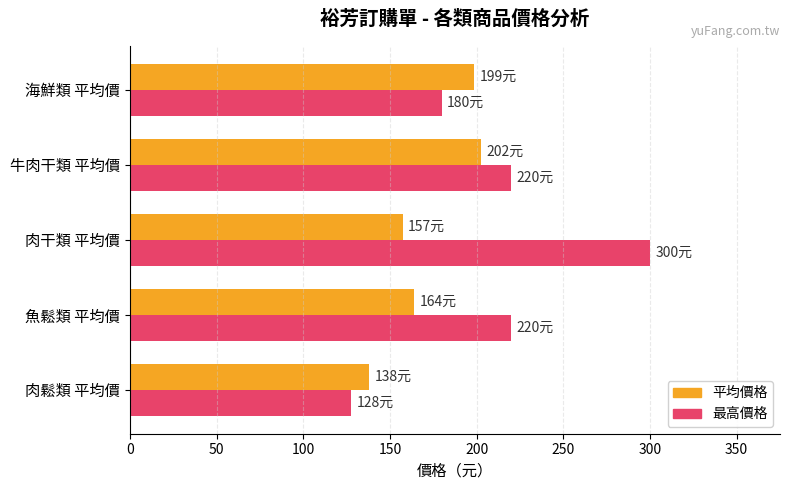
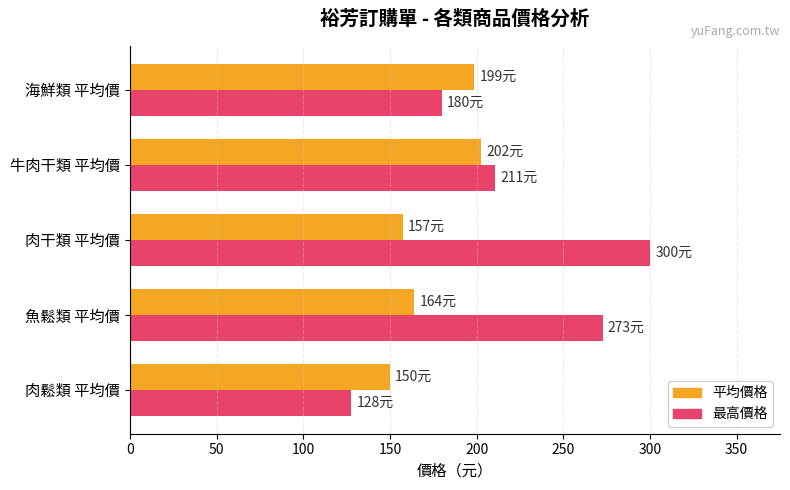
  {
    "平均價格": {
      "海鮮類 平均價": "199元",
      "牛肉干類 平均價": "202元",
      "肉干類 平均價": "157元",
      "魚鬆類 平均價": "164元",
-     "肉鬆類 平均價": "138元"
+     "肉鬆類 平均價": "150元"
    },
    "最高價格": {
      "海鮮類 平均價": "180元",
-     "牛肉干類 平均價": "220元",
+     "牛肉干類 平均價": "211元",
      "肉干類 平均價": "300元",
-     "魚鬆類 平均價": "220元",
+     "魚鬆類 平均價": "273元",
      "肉鬆類 平均價": "128元"
    }
  }
